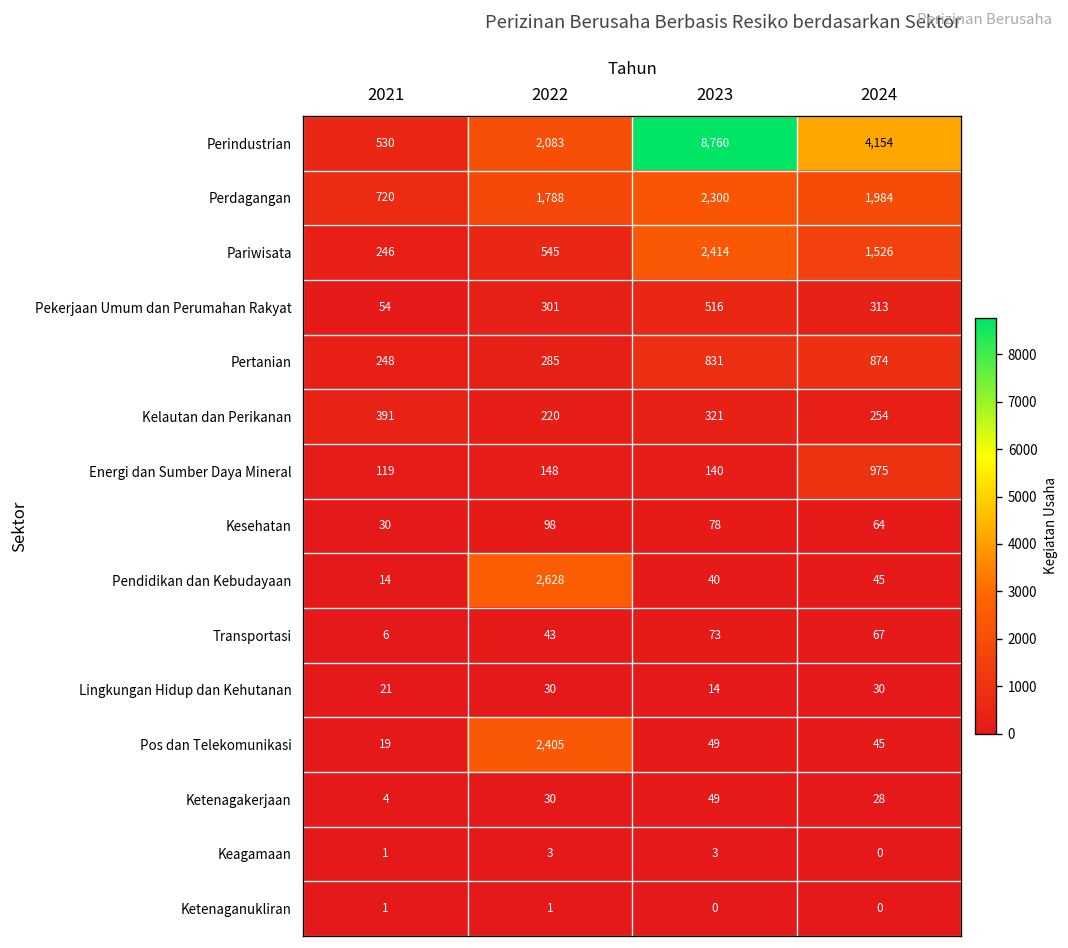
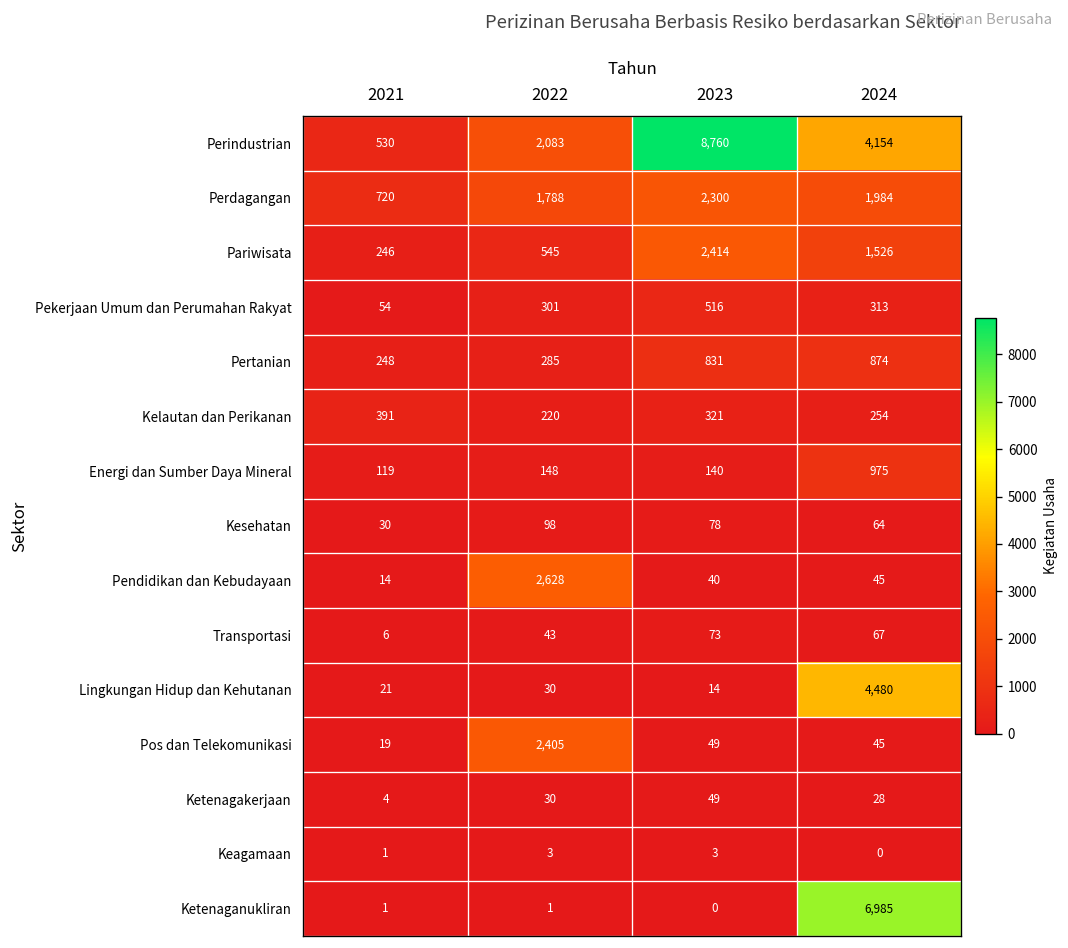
  {
    "Perindustrian": {
      "2021": "530",
      "2022": "2,083",
      "2023": "8,760",
      "2024": "4,154"
    },
    "Perdagangan": {
      "2021": "720",
      "2022": "1,788",
      "2023": "2,300",
      "2024": "1,984"
    },
    "Pariwisata": {
      "2021": "246",
      "2022": "545",
      "2023": "2,414",
      "2024": "1,526"
    },
    "Pekerjaan Umum dan Perumahan Rakyat": {
      "2021": "54",
      "2022": "301",
      "2023": "516",
      "2024": "313"
    },
    "Pertanian": {
      "2021": "248",
      "2022": "285",
      "2023": "831",
      "2024": "874"
    },
    "Kelautan dan Perikanan": {
      "2021": "391",
      "2022": "220",
      "2023": "321",
      "2024": "254"
    },
    "Energi dan Sumber Daya Mineral": {
      "2021": "119",
      "2022": "148",
      "2023": "140",
      "2024": "975"
    },
    "Kesehatan": {
      "2021": "30",
      "2022": "98",
      "2023": "78",
      "2024": "64"
    },
    "Pendidikan dan Kebudayaan": {
      "2021": "14",
      "2022": "2,628",
      "2023": "40",
      "2024": "45"
    },
    "Transportasi": {
      "2021": "6",
      "2022": "43",
      "2023": "73",
      "2024": "67"
    },
    "Lingkungan Hidup dan Kehutanan": {
      "2021": "21",
      "2022": "30",
      "2023": "14",
-     "2024": "30"
+     "2024": "4,480"
    },
    "Pos dan Telekomunikasi": {
      "2021": "19",
      "2022": "2,405",
      "2023": "49",
      "2024": "45"
    },
    "Ketenagakerjaan": {
      "2021": "4",
      "2022": "30",
      "2023": "49",
      "2024": "28"
    },
    "Keagamaan": {
      "2021": "1",
      "2022": "3",
      "2023": "3",
      "2024": "0"
    },
    "Ketenaganukliran": {
      "2021": "1",
      "2022": "1",
      "2023": "0",
-     "2024": "0"
+     "2024": "6,985"
    }
  }
